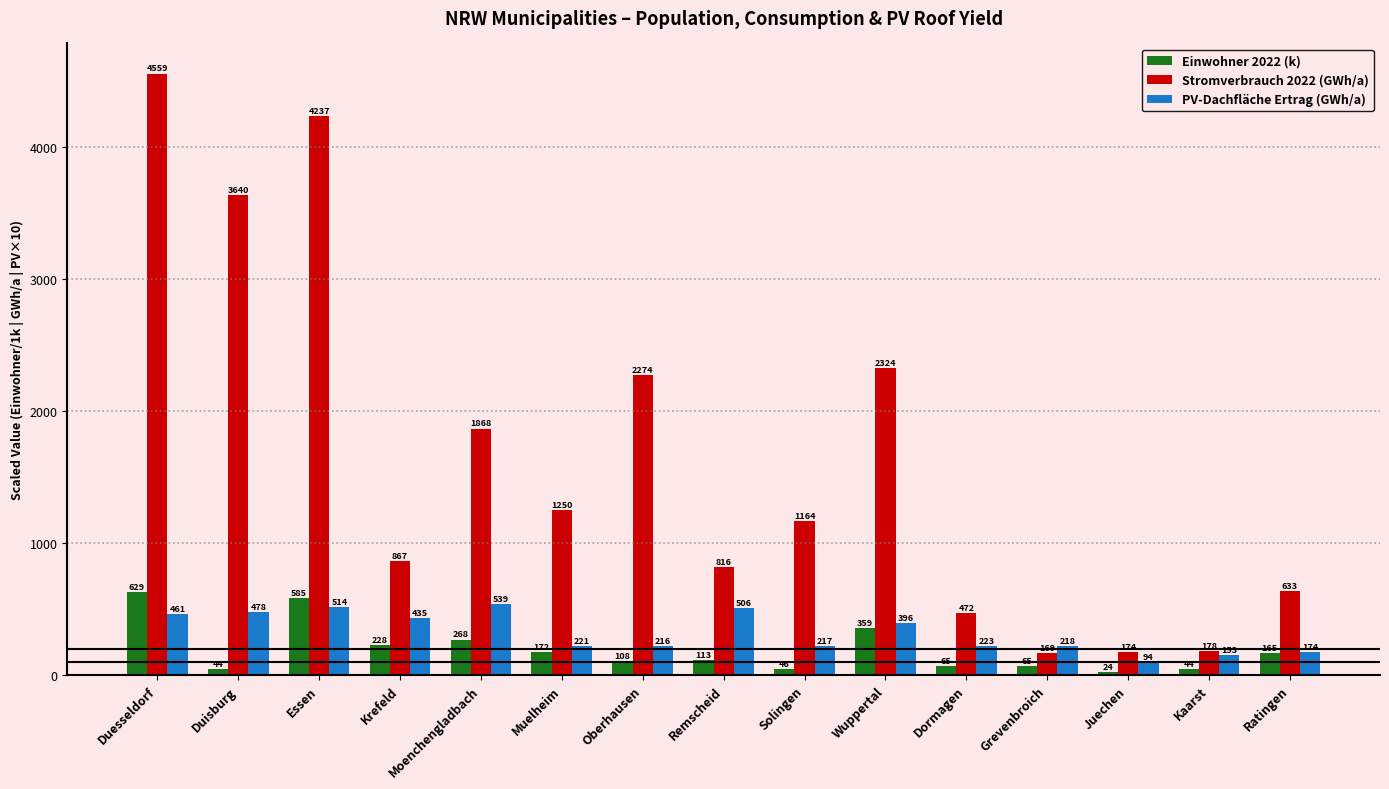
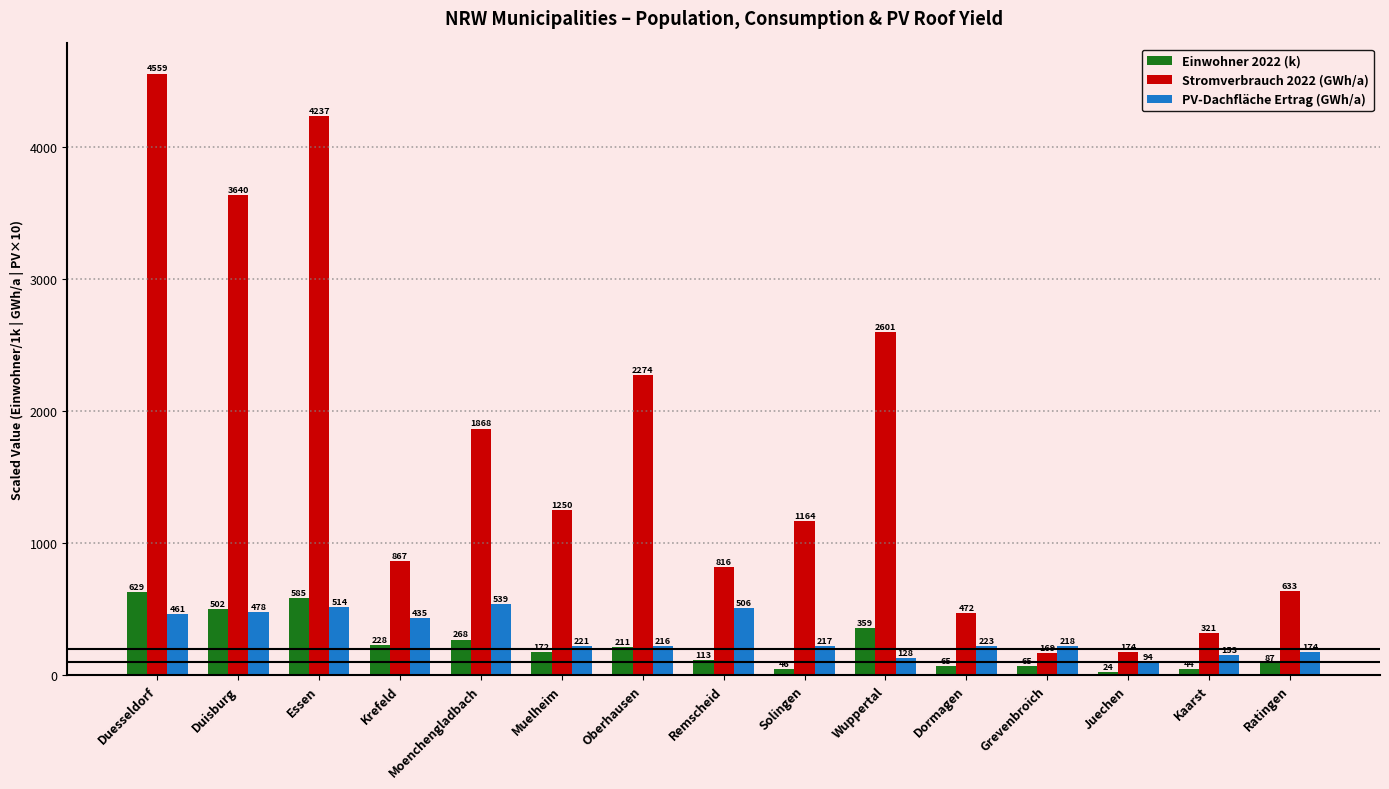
  {
    "Einwohner 2022 (k)": {
      "Duesseldorf": 629,
-     "Duisburg": 44,
+     "Duisburg": 502,
      "Essen": 585,
      "Krefeld": 228,
      "Moenchengladbach": 268,
      "Muelheim": 172,
-     "Oberhausen": 108,
+     "Oberhausen": 211,
      "Remscheid": 113,
      "Solingen": 46,
      "Wuppertal": 359,
      "Dormagen": 65,
      "Grevenbroich": 65,
      "Juechen": 24,
      "Kaarst": 44,
-     "Ratingen": 165
+     "Ratingen": 87
    },
    "Stromverbrauch 2022 (GWh/a)": {
      "Duesseldorf": 4559,
      "Duisburg": 3640,
      "Essen": 4237,
      "Krefeld": 867,
      "Moenchengladbach": 1868,
      "Muelheim": 1250,
      "Oberhausen": 2274,
      "Remscheid": 816,
      "Solingen": 1164,
-     "Wuppertal": 2324,
+     "Wuppertal": 2601,
      "Dormagen": 472,
      "Grevenbroich": 169,
      "Juechen": 174,
-     "Kaarst": 178,
+     "Kaarst": 321,
      "Ratingen": 633
    },
    "PV-Dachfläche Ertrag (GWh/a)": {
      "Duesseldorf": 461,
      "Duisburg": 478,
      "Essen": 514,
      "Krefeld": 435,
      "Moenchengladbach": 539,
      "Muelheim": 221,
      "Oberhausen": 216,
      "Remscheid": 506,
      "Solingen": 217,
-     "Wuppertal": 396,
+     "Wuppertal": 128,
      "Dormagen": 223,
      "Grevenbroich": 218,
      "Juechen": 94,
      "Kaarst": 153,
      "Ratingen": 174
    }
  }
